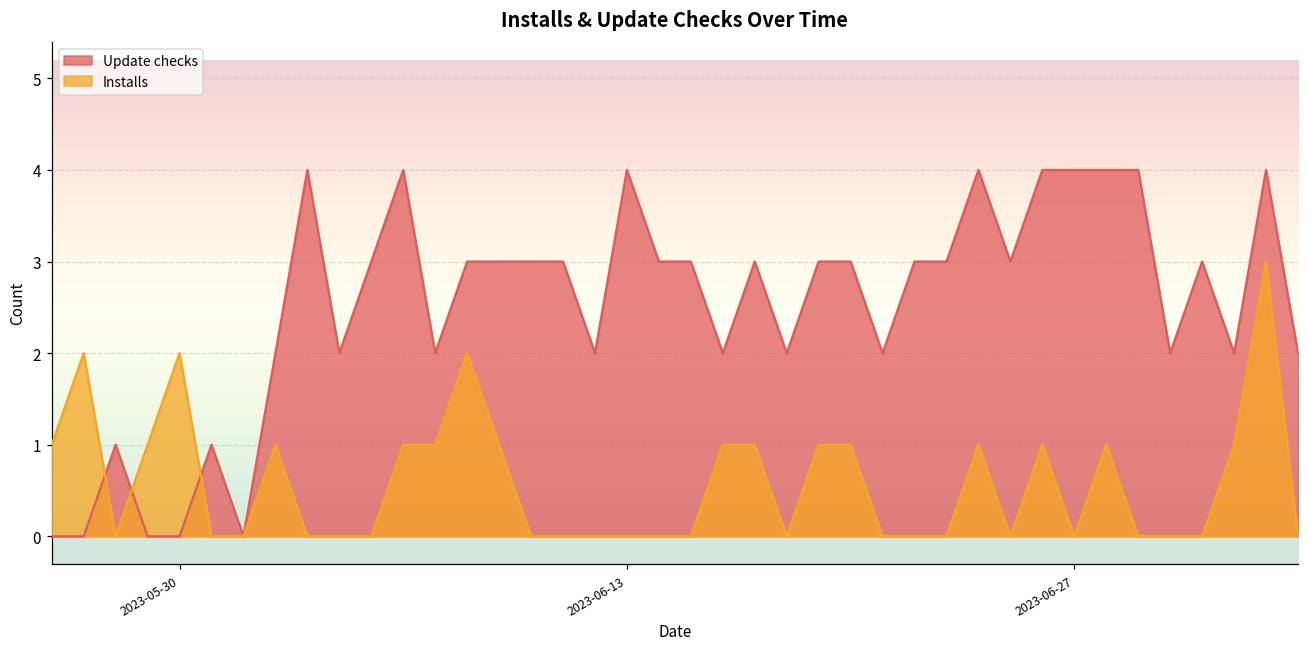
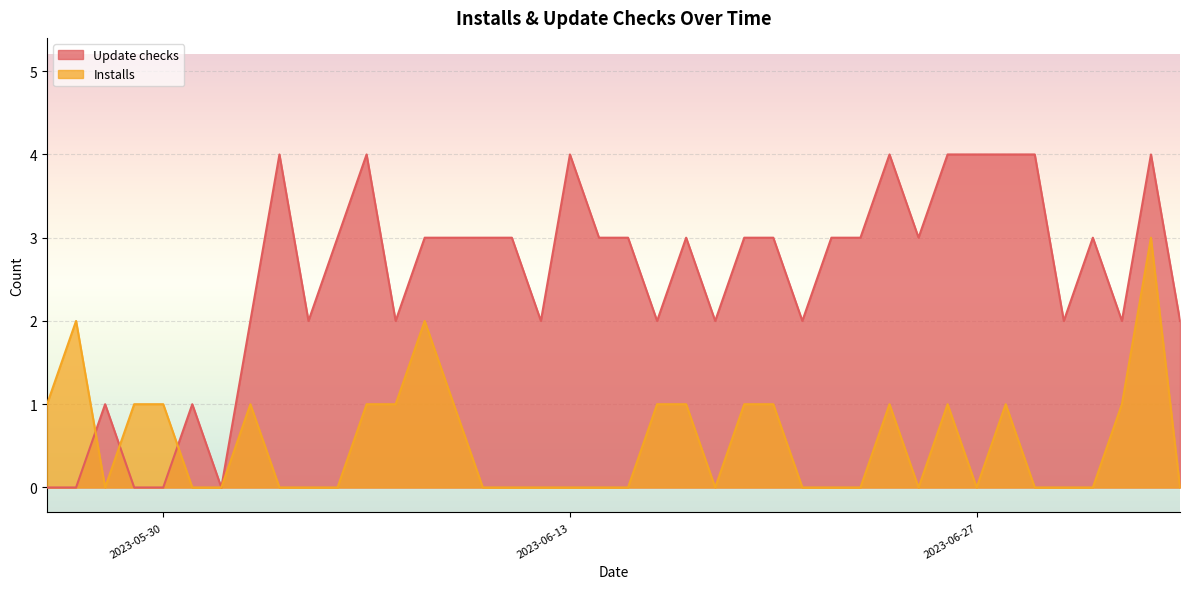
  {
    "Update checks": {
      "2023-05-30": 0,
      "2023-06-13": 4,
      "2023-06-27": 4
    },
    "Installs": {
-     "2023-05-30": 2,
+     "2023-05-30": 1,
      "2023-06-13": 0,
      "2023-06-27": 0
    }
  }
